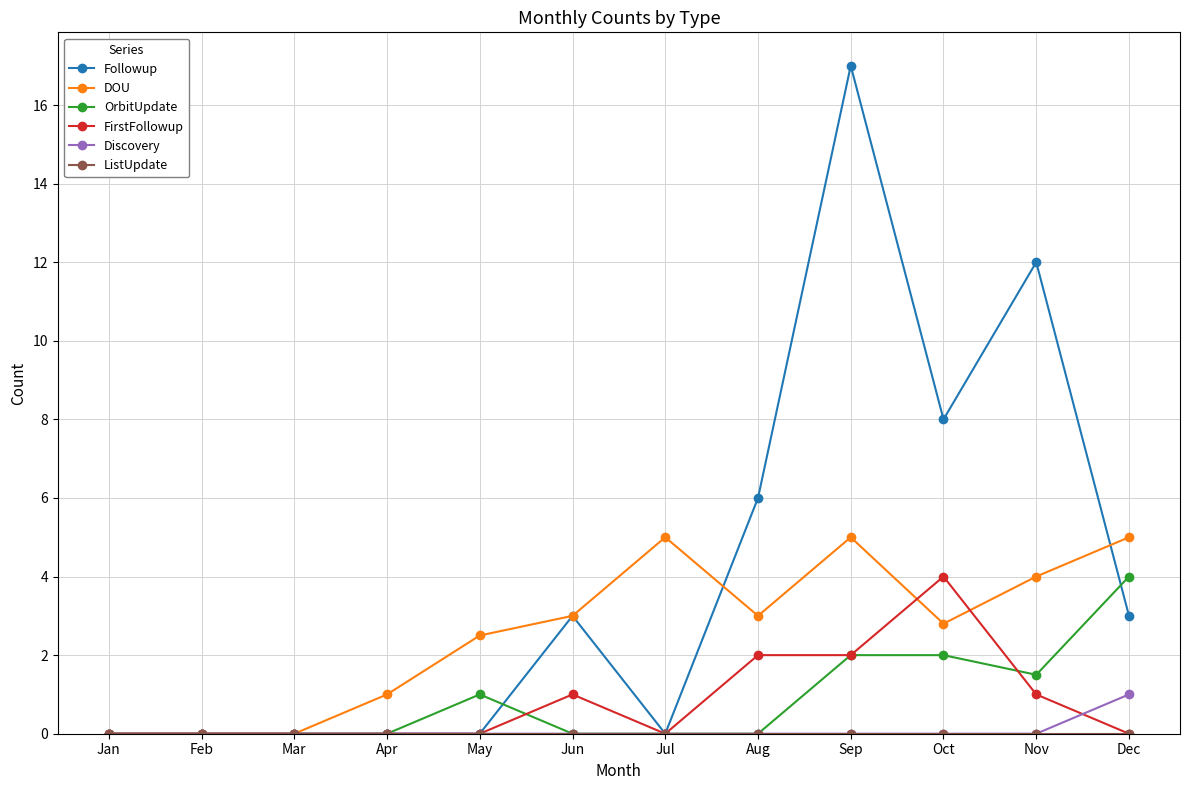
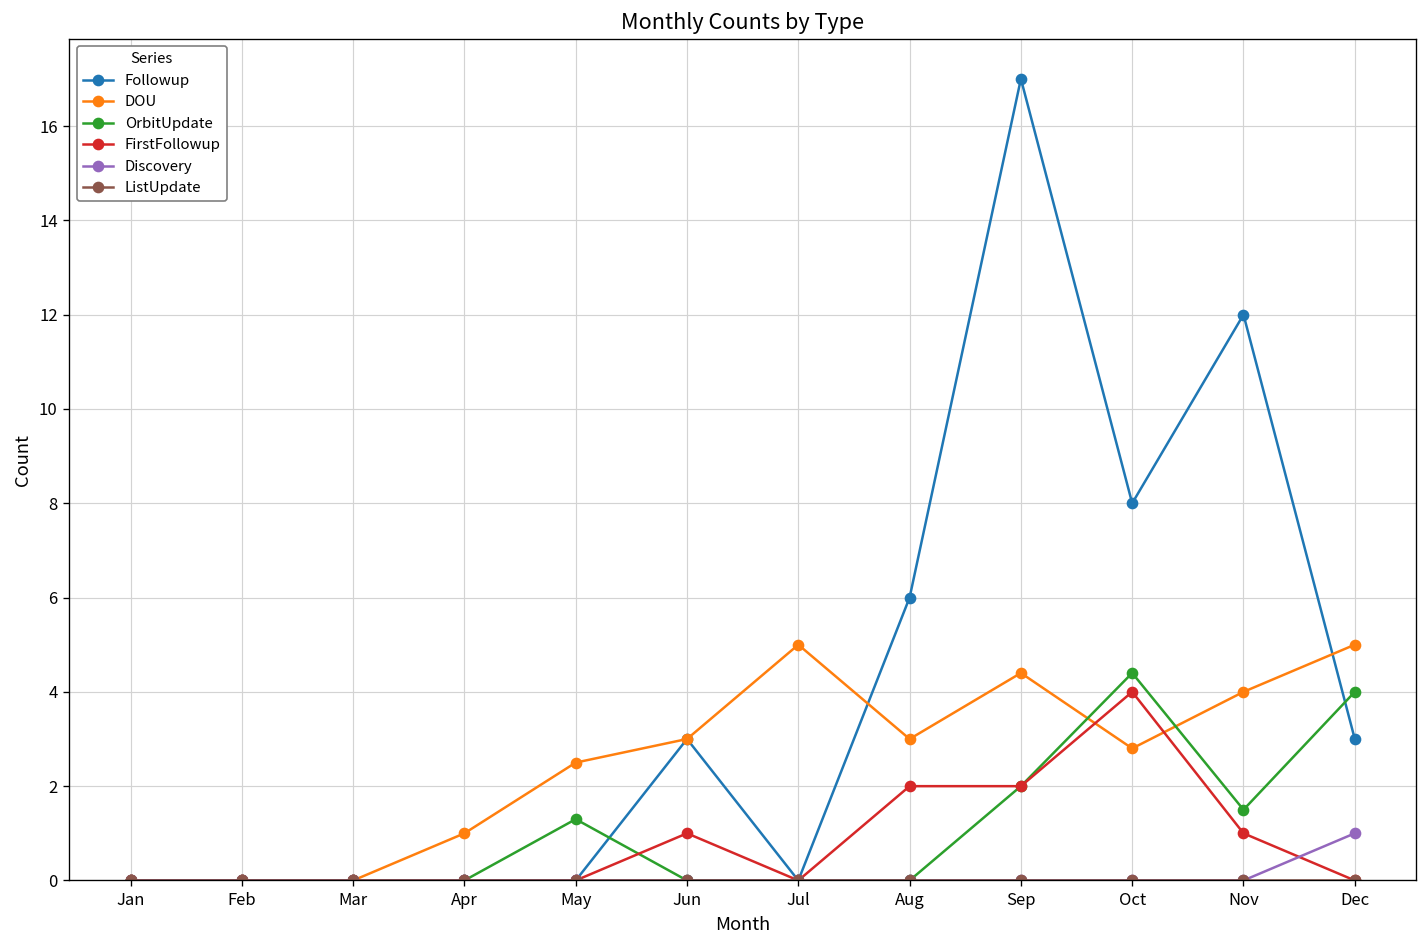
  {
    "Followup": {
      "Aug": 6.0,
      "Sep": 17.0,
      "Oct": 8.0,
      "Nov": 12.0,
      "Dec": 3.0
    },
    "DOU": {
      "Apr": 1.0,
      "May": 2.5,
      "Jul": 5.0,
      "Aug": 3.0,
-     "Sep": 5.0,
+     "Sep": 4.4,
      "Oct": 2.8,
      "Nov": 4.0,
      "Dec": 5.0
    },
    "OrbitUpdate": {
-     "May": 1.0,
-     "Oct": 2.0,
+     "May": 1.3,
+     "Oct": 4.4,
      "Nov": 1.5,
      "Dec": 4.0
    },
    "FirstFollowup": {
      "Jun": 1.0,
      "Aug": 2.0,
      "Oct": 4.0,
      "Nov": 1.0
    },
    "Discovery": {
      "Dec": 1.0
    }
  }
